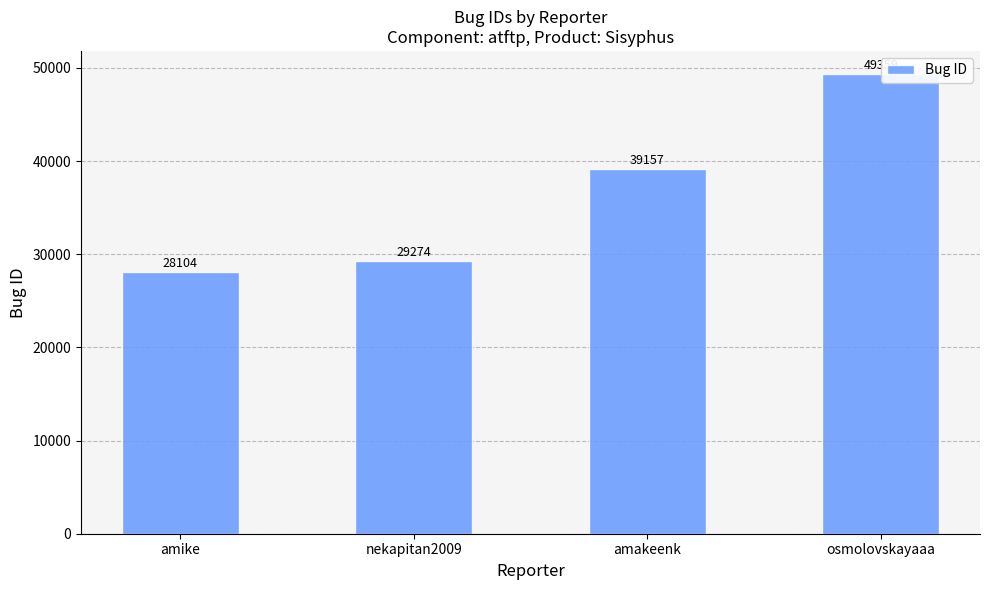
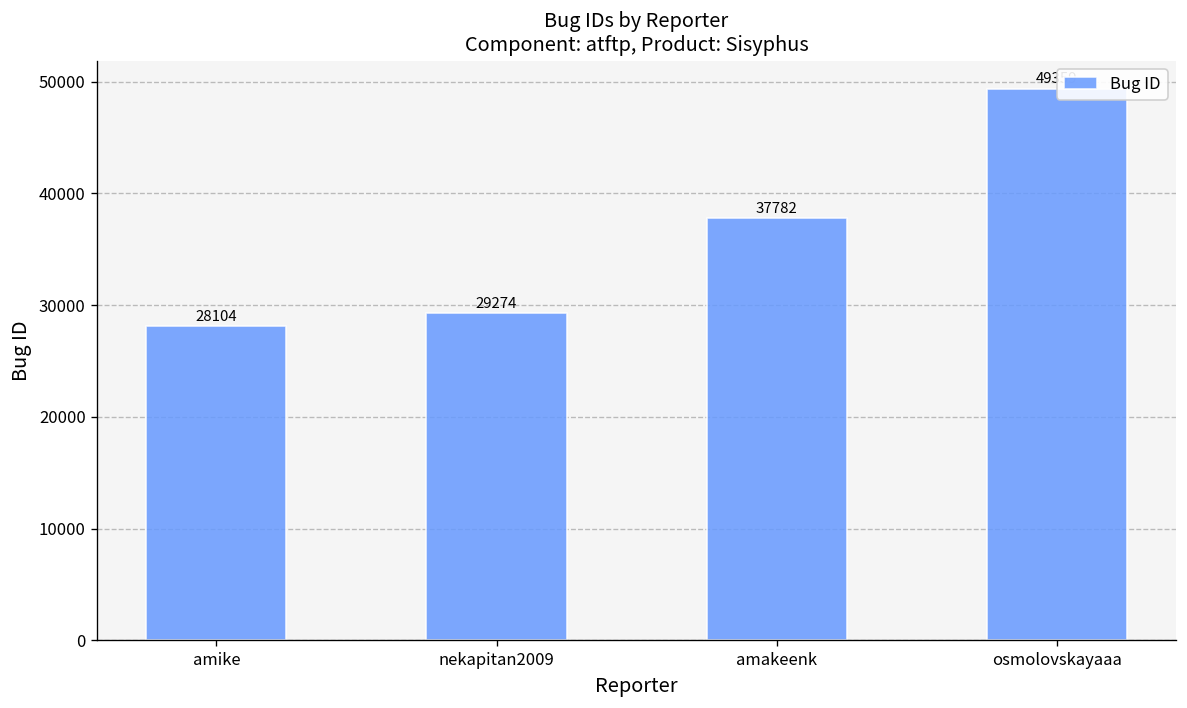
  {
    "amike": 28104,
    "nekapitan2009": 29274,
-   "amakeenk": 39157
+   "amakeenk": 37782
  }
